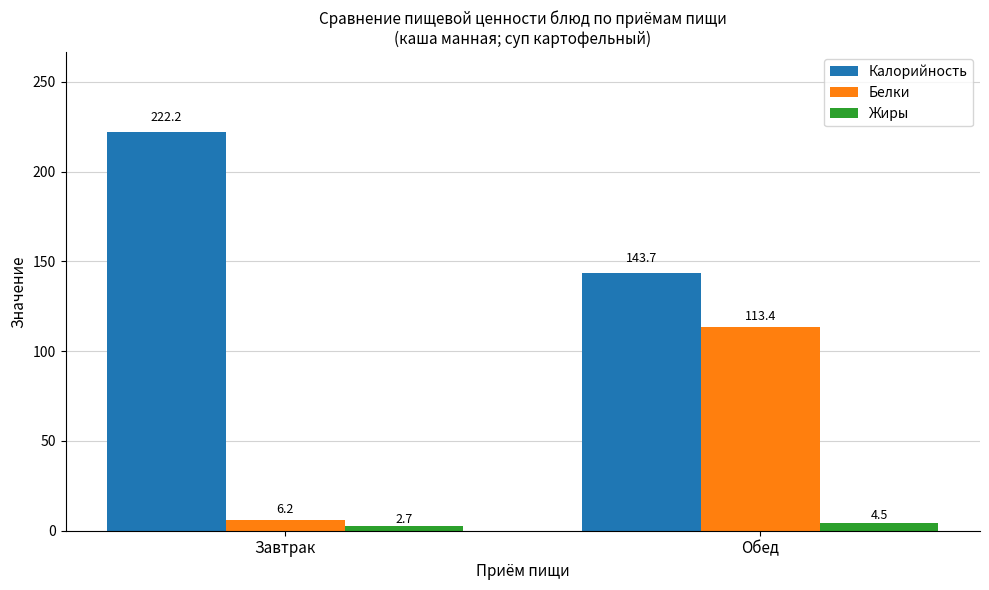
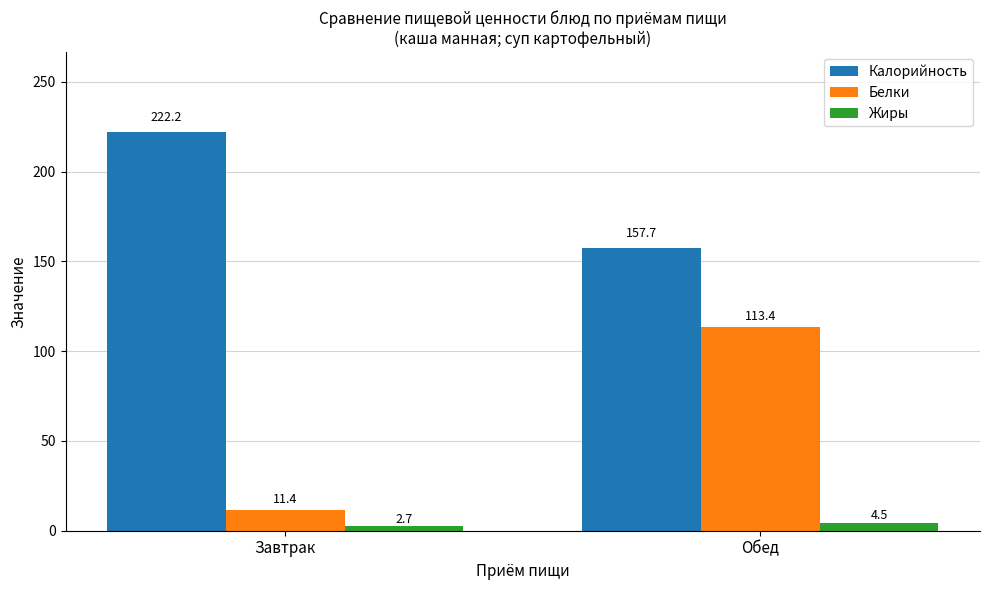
  {
    "Калорийность": {
      "Завтрак": 222.2,
-     "Обед": 143.7
+     "Обед": 157.7
    },
    "Белки": {
-     "Завтрак": 6.2,
+     "Завтрак": 11.4,
      "Обед": 113.4
    },
    "Жиры": {
      "Завтрак": 2.7,
      "Обед": 4.5
    }
  }
